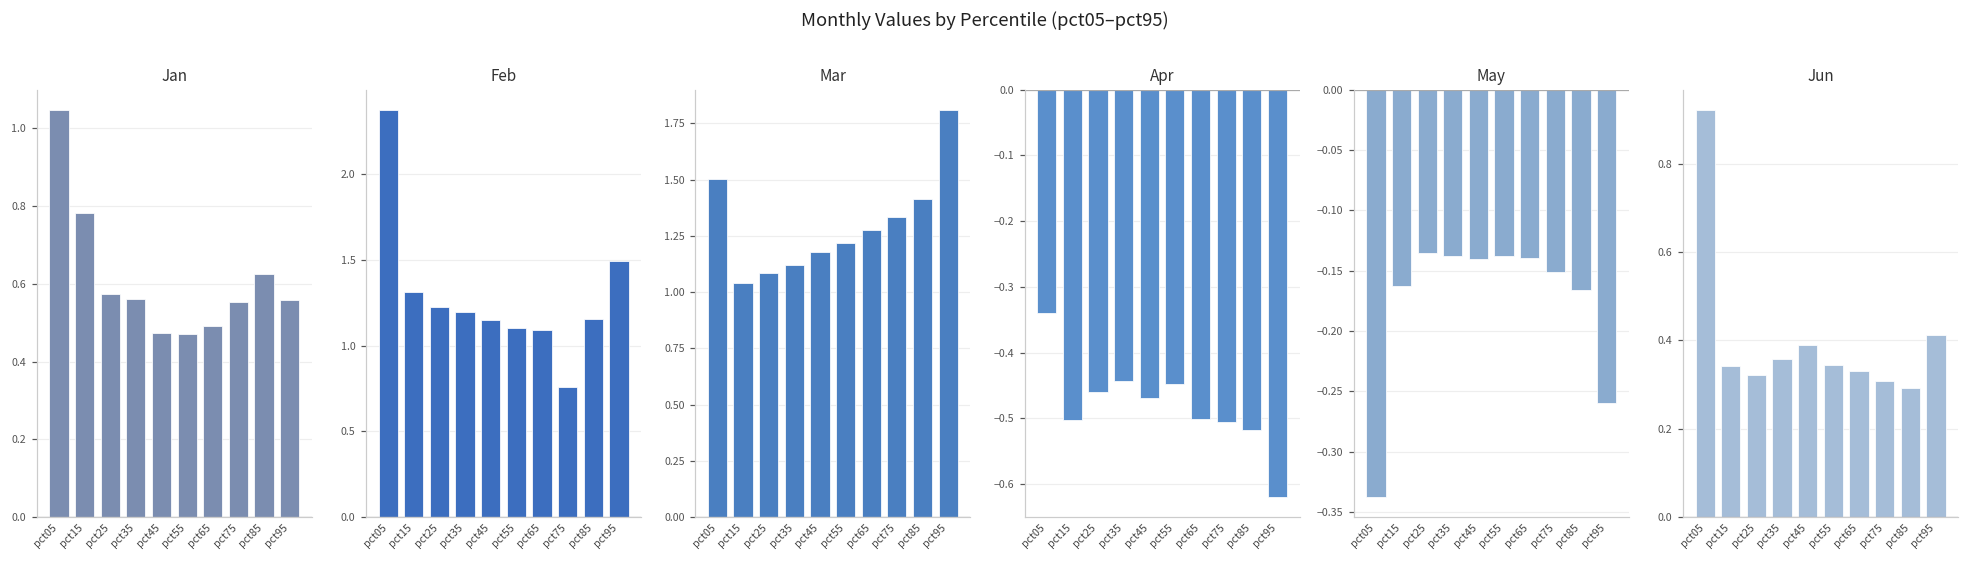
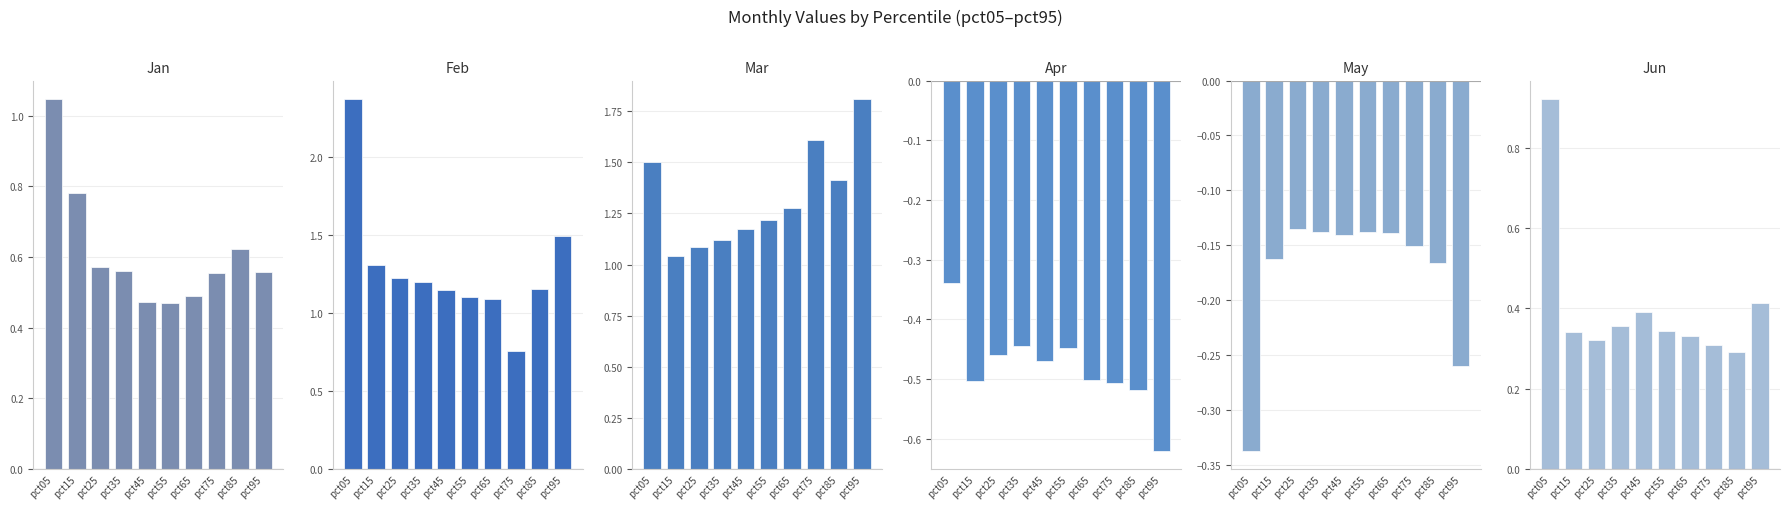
  {
    "Jan": {
      "pct05": 1.05,
      "pct15": 0.78,
      "pct25": 0.57,
      "pct35": 0.56,
      "pct45": 0.47,
      "pct55": 0.47,
      "pct65": 0.49,
      "pct75": 0.55,
      "pct85": 0.62,
      "pct95": 0.56
    },
    "Feb": {
      "pct05": 2.37,
      "pct15": 1.31,
      "pct25": 1.22,
      "pct35": 1.20,
      "pct45": 1.15,
      "pct55": 1.10,
      "pct65": 1.09,
      "pct75": 0.76,
      "pct85": 1.15,
      "pct95": 1.49
    },
    "Mar": {
      "pct05": 1.50,
      "pct15": 1.04,
      "pct25": 1.09,
      "pct35": 1.12,
      "pct45": 1.18,
      "pct55": 1.22,
      "pct65": 1.28,
-     "pct75": 1.33,
+     "pct75": 1.61,
      "pct85": 1.41,
      "pct95": 1.81
    },
    "Apr": {
      "pct05": -0.34,
      "pct15": -0.50,
      "pct25": -0.46,
      "pct35": -0.44,
      "pct45": -0.47,
      "pct55": -0.45,
      "pct65": -0.50,
      "pct75": -0.51,
      "pct85": -0.52,
      "pct95": -0.62
    },
    "May": {
      "pct05": -0.337,
      "pct15": -0.162,
      "pct25": -0.135,
      "pct35": -0.138,
      "pct45": -0.141,
      "pct55": -0.138,
      "pct65": -0.139,
      "pct75": -0.151,
      "pct85": -0.166,
      "pct95": -0.260
    },
    "Jun": {
      "pct05": 0.92,
      "pct15": 0.34,
      "pct25": 0.32,
      "pct35": 0.36,
      "pct45": 0.39,
      "pct55": 0.34,
      "pct65": 0.33,
      "pct75": 0.31,
      "pct85": 0.29,
      "pct95": 0.41
    }
  }
